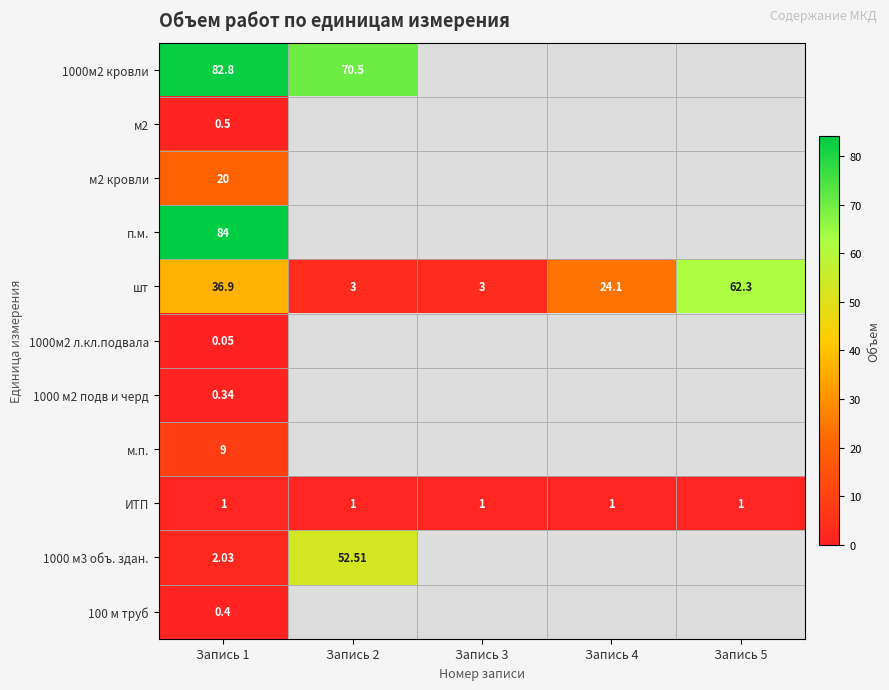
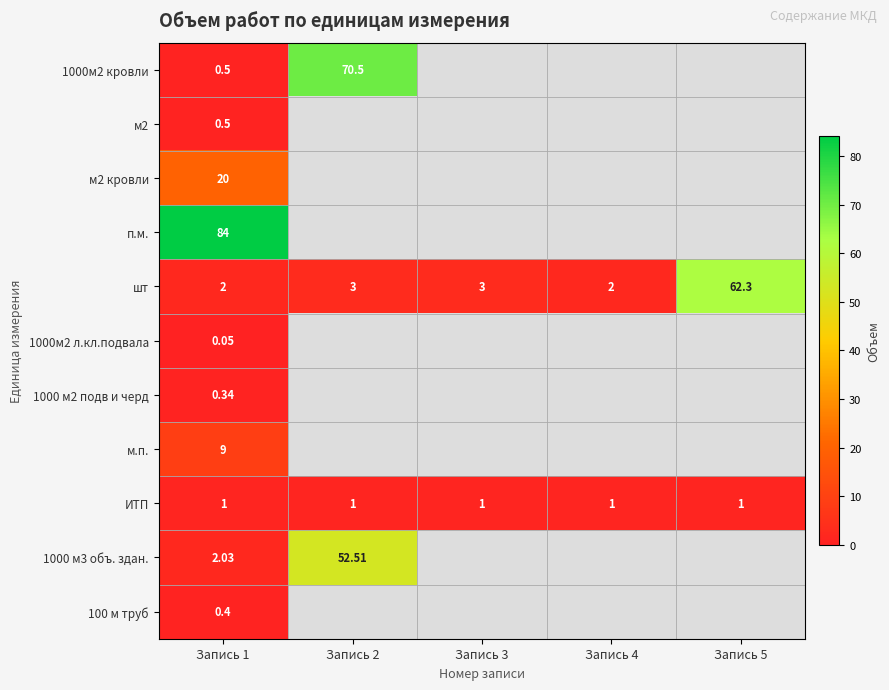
  {
    "1000м2 кровли": {
-     "Запись 1": 82.8,
+     "Запись 1": 0.5,
      "Запись 2": 70.5
    },
    "м2": {
      "Запись 1": 0.5
    },
    "м2 кровли": {
      "Запись 1": 20
    },
    "п.м.": {
      "Запись 1": 84
    },
    "шт": {
-     "Запись 1": 36.9,
+     "Запись 1": 2,
      "Запись 2": 3,
      "Запись 3": 3,
-     "Запись 4": 24.1,
+     "Запись 4": 2,
      "Запись 5": 62.3
    },
    "1000м2 л.кл.подвала": {
      "Запись 1": 0.05
    },
    "1000 м2 подв и черд": {
      "Запись 1": 0.34
    },
    "м.п.": {
      "Запись 1": 9
    },
    "ИТП": {
      "Запись 1": 1,
      "Запись 2": 1,
      "Запись 3": 1,
      "Запись 4": 1,
      "Запись 5": 1
    },
    "1000 м3 объ. здан.": {
      "Запись 1": 2.03,
      "Запись 2": 52.51
    },
    "100 м труб": {
      "Запись 1": 0.4
    }
  }
